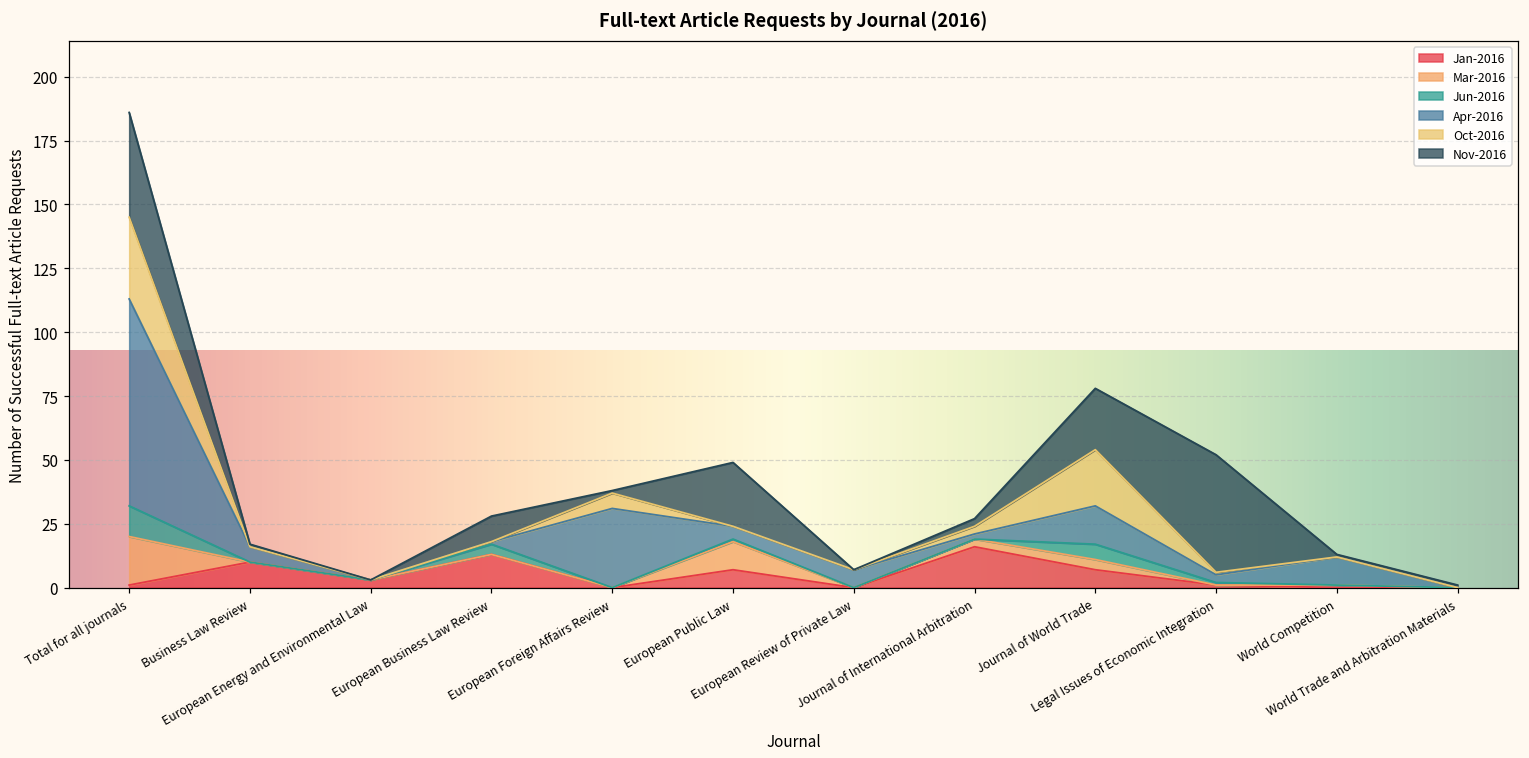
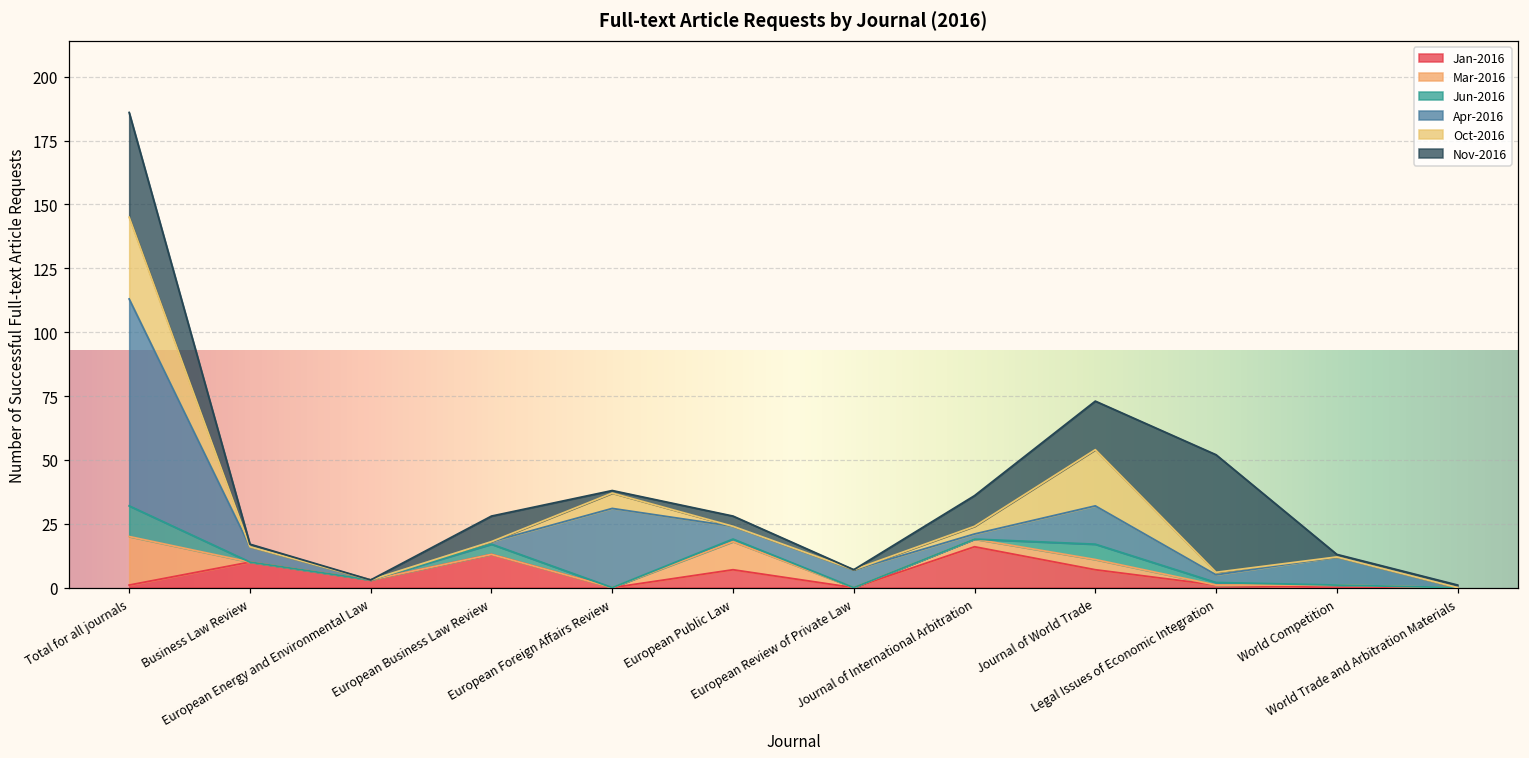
  {
    "Jan-2016": {
      "Total for all journals": 1,
      "European Public Law": 7,
      "Journal of International Arbitration": 16,
      "Journal of World Trade": 7
    },
    "Nov-2016": {
      "Total for all journals": 41,
      "European Business Law Review": 10,
-     "European Public Law": 25,
-     "Journal of International Arbitration": 3,
-     "Journal of World Trade": 24,
+     "European Public Law": 4,
+     "Journal of International Arbitration": 12,
+     "Journal of World Trade": 19,
      "Legal Issues of Economic Integration": 46
    }
  }
